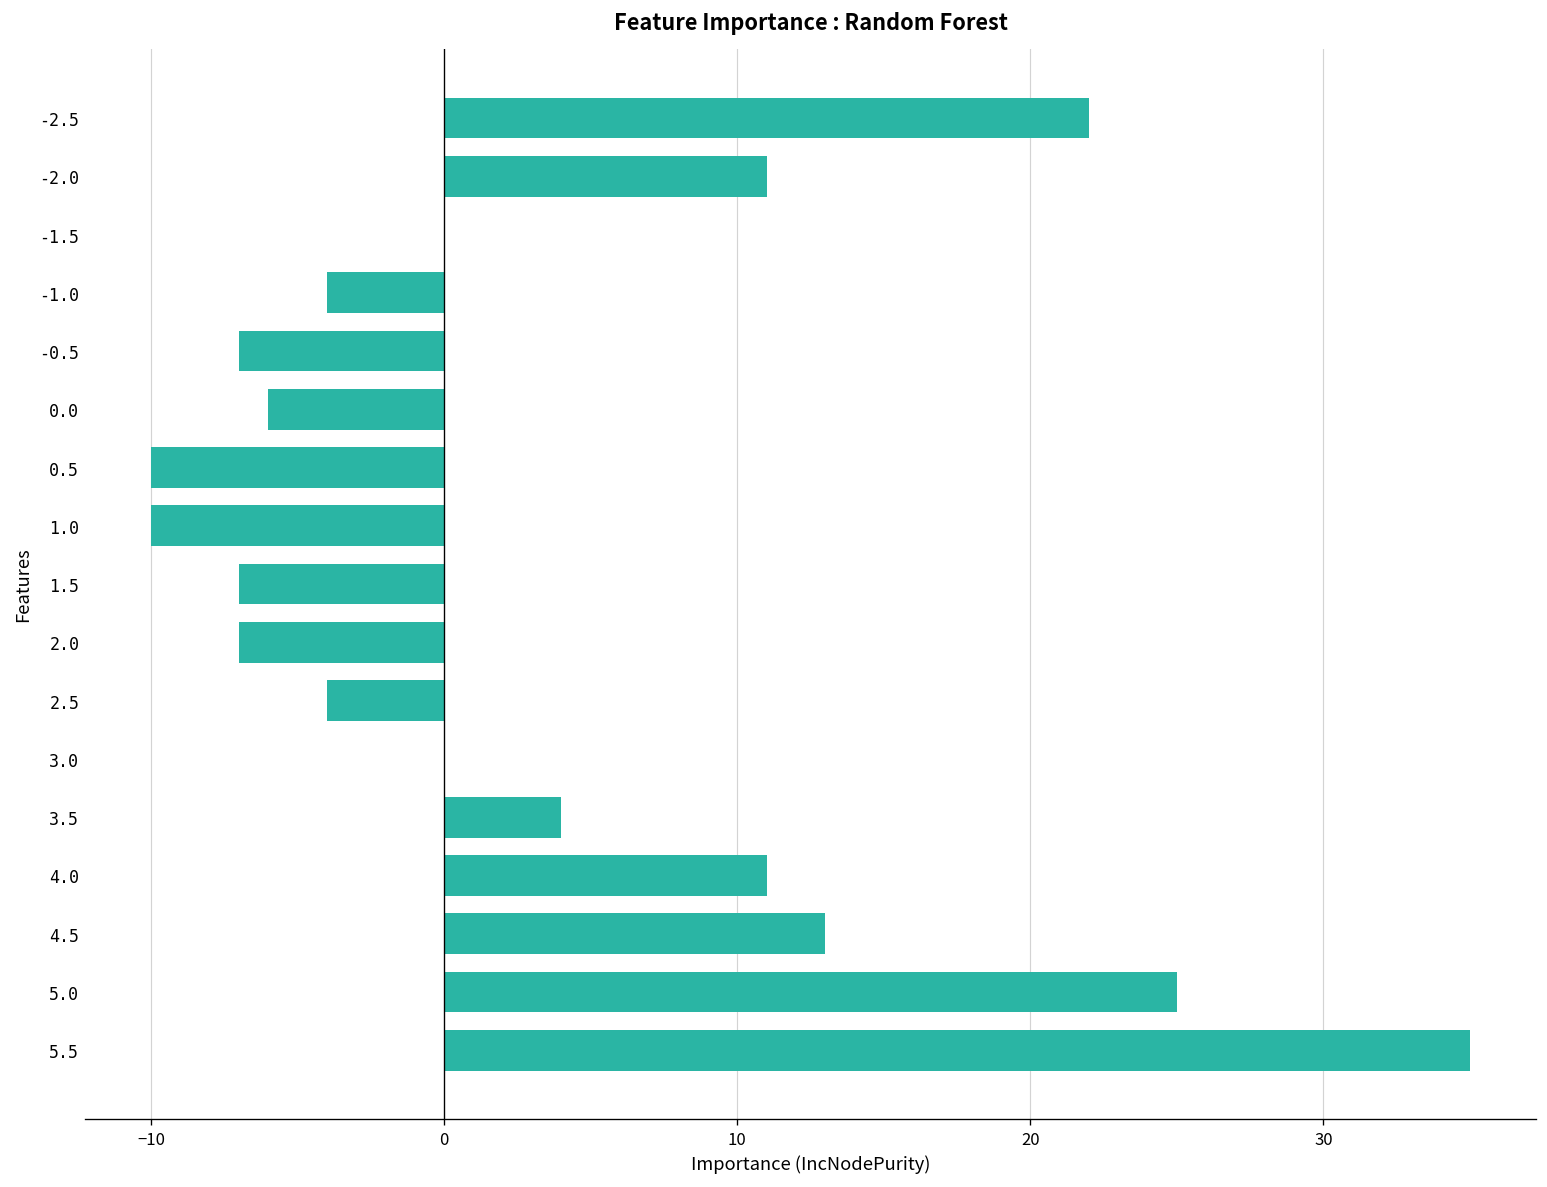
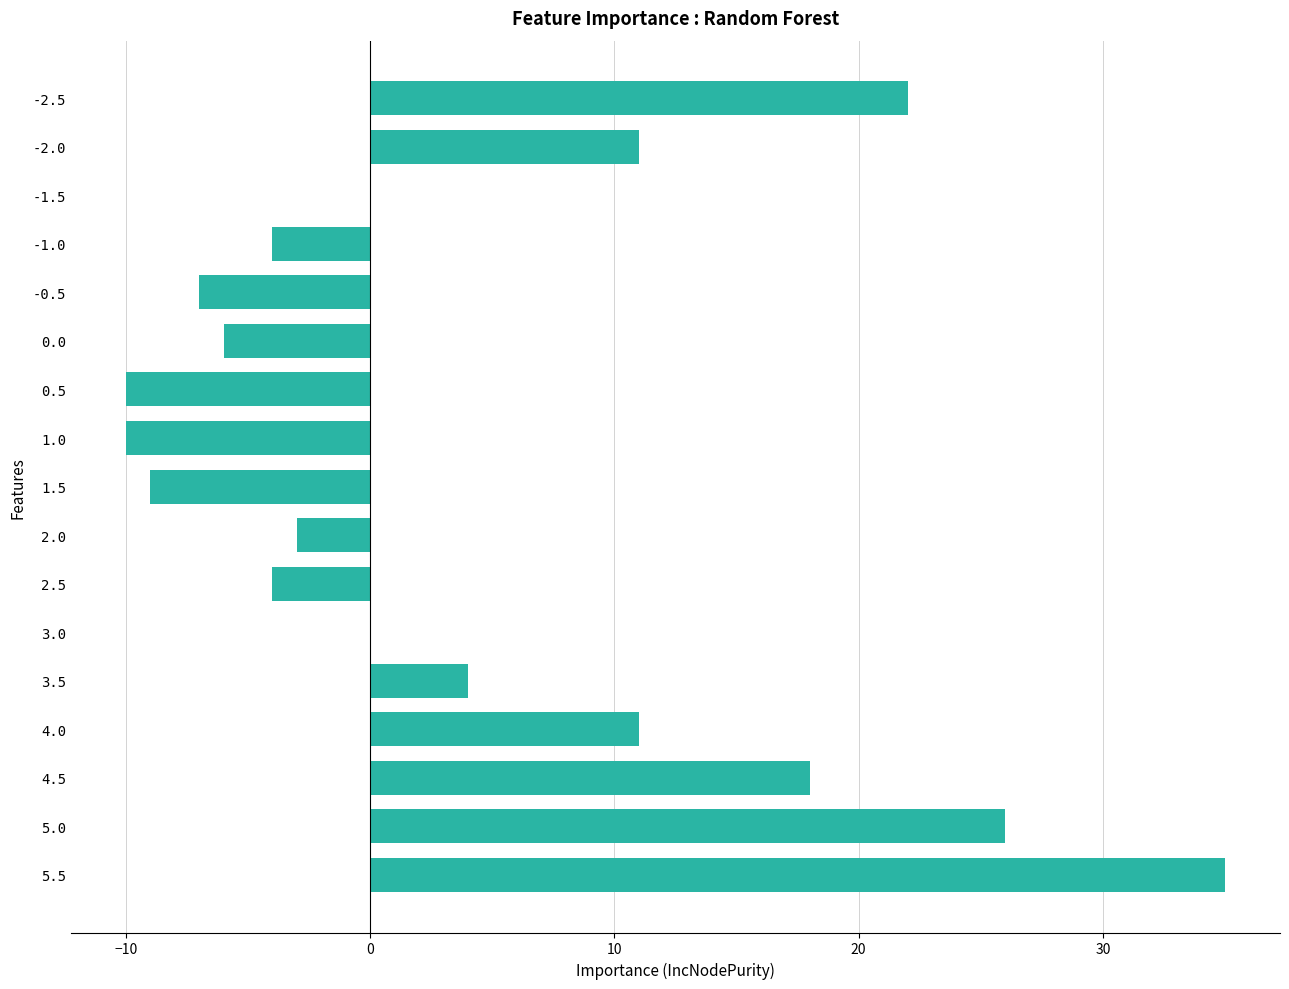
  {
    "-2.5": 22,
    "-2.0": 11,
    "-1.5": 0,
    "-1.0": -4,
    "-0.5": -7,
    "0.0": -6,
    "0.5": -10,
    "1.0": -10,
-   "1.5": -7,
-   "2.0": -7,
+   "1.5": -9,
+   "2.0": -3,
    "2.5": -4,
    "3.0": 0,
    "3.5": 4,
    "4.0": 11,
-   "4.5": 13,
-   "5.0": 25,
+   "4.5": 18,
+   "5.0": 26,
    "5.5": 35
  }
